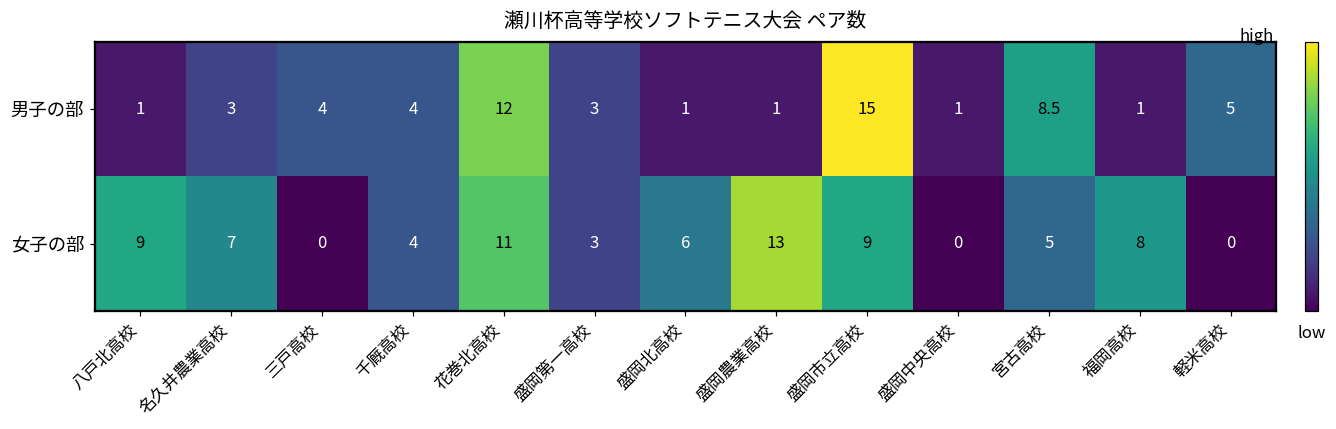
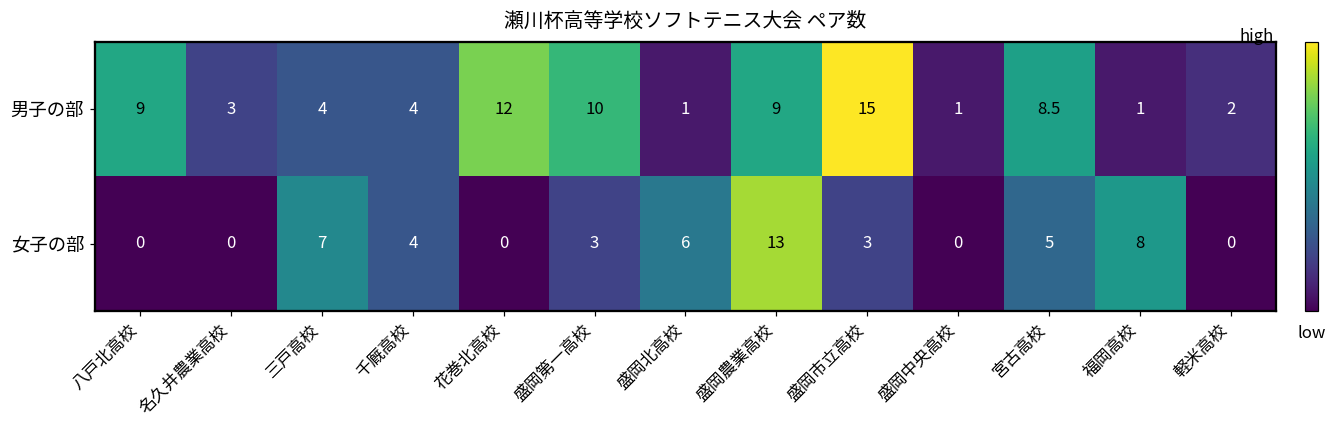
  {
    "男子の部": {
-     "八戸北高校": 1,
+     "八戸北高校": 9,
      "名久井農業高校": 3,
      "三戸高校": 4,
      "千厩高校": 4,
      "花巻北高校": 12,
-     "盛岡第一高校": 3,
+     "盛岡第一高校": 10,
      "盛岡北高校": 1,
-     "盛岡農業高校": 1,
+     "盛岡農業高校": 9,
      "盛岡市立高校": 15,
      "盛岡中央高校": 1,
      "宮古高校": 8.5,
      "福岡高校": 1,
-     "軽米高校": 5
+     "軽米高校": 2
    },
    "女子の部": {
-     "八戸北高校": 9,
-     "名久井農業高校": 7,
-     "三戸高校": 0,
+     "八戸北高校": 0,
+     "名久井農業高校": 0,
+     "三戸高校": 7,
      "千厩高校": 4,
-     "花巻北高校": 11,
+     "花巻北高校": 0,
      "盛岡第一高校": 3,
      "盛岡北高校": 6,
      "盛岡農業高校": 13,
-     "盛岡市立高校": 9,
+     "盛岡市立高校": 3,
      "盛岡中央高校": 0,
      "宮古高校": 5,
      "福岡高校": 8,
      "軽米高校": 0
    }
  }
